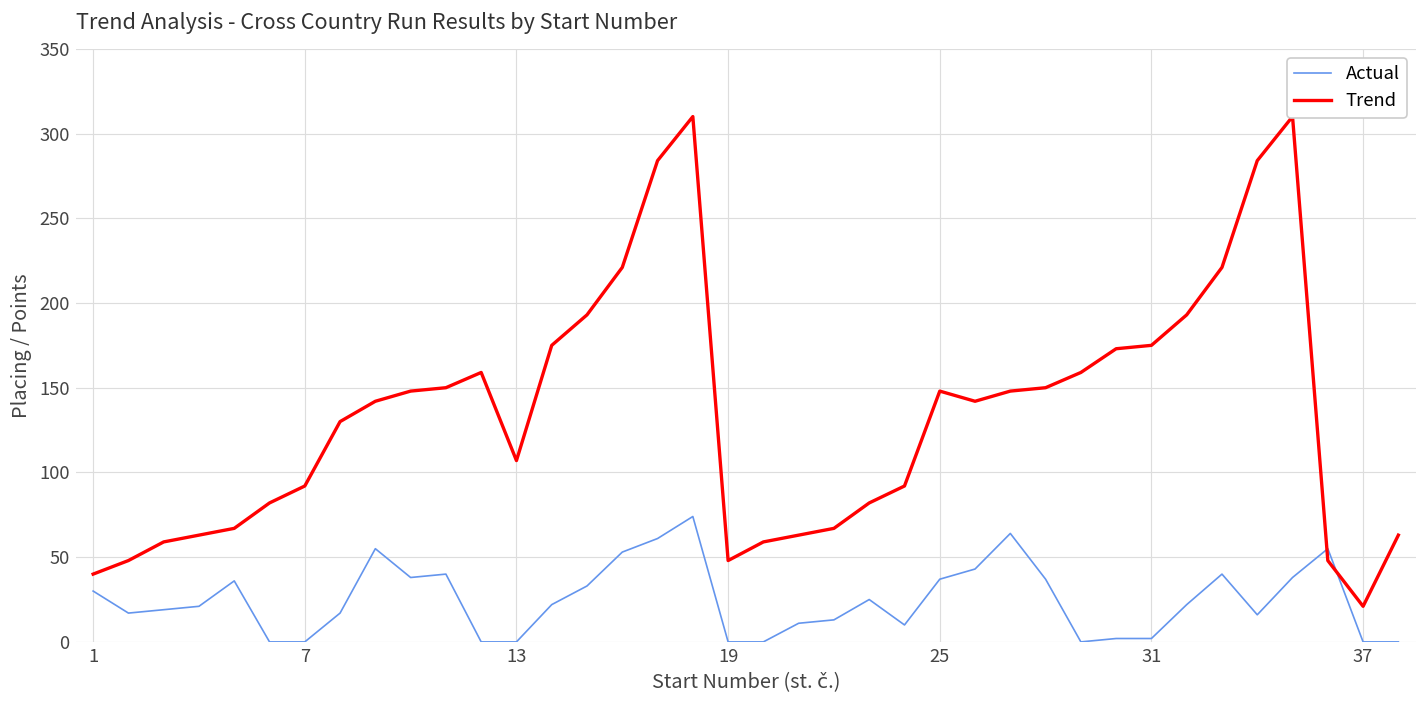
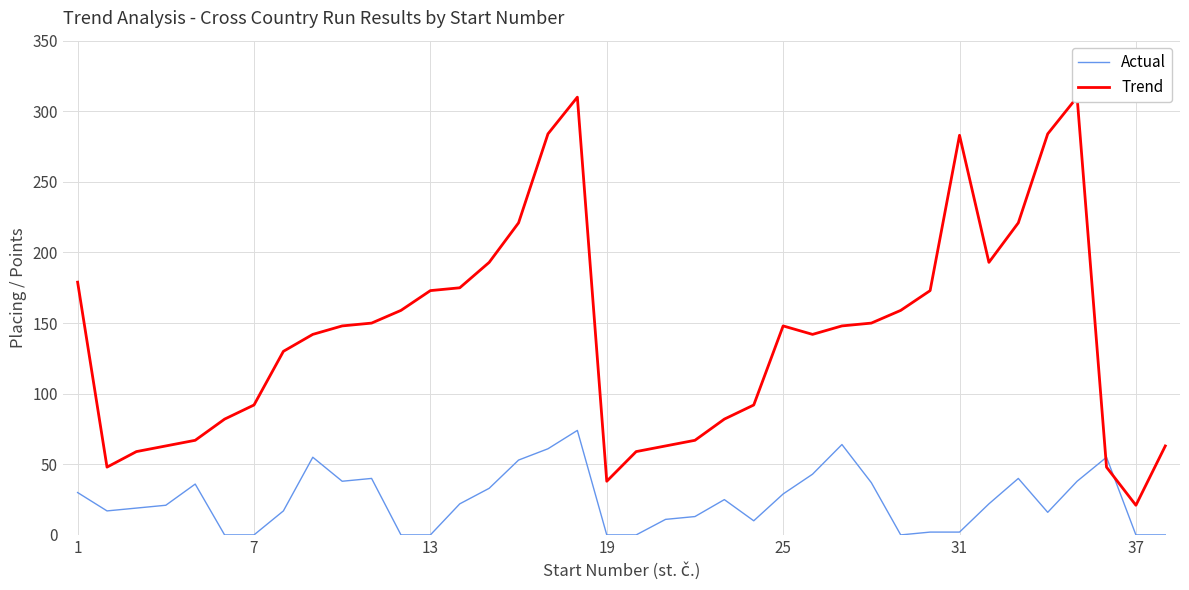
  {
    "Actual": {
      "1": 30,
      "7": 0,
      "13": 0,
      "19": 0,
-     "25": 37,
+     "25": 29,
      "31": 2,
      "37": 0
    },
    "Trend": {
-     "1": 40,
+     "1": 179,
      "7": 92,
-     "13": 107,
-     "19": 48,
+     "13": 173,
+     "19": 38,
      "25": 148,
-     "31": 175,
+     "31": 283,
      "37": 21
    }
  }
